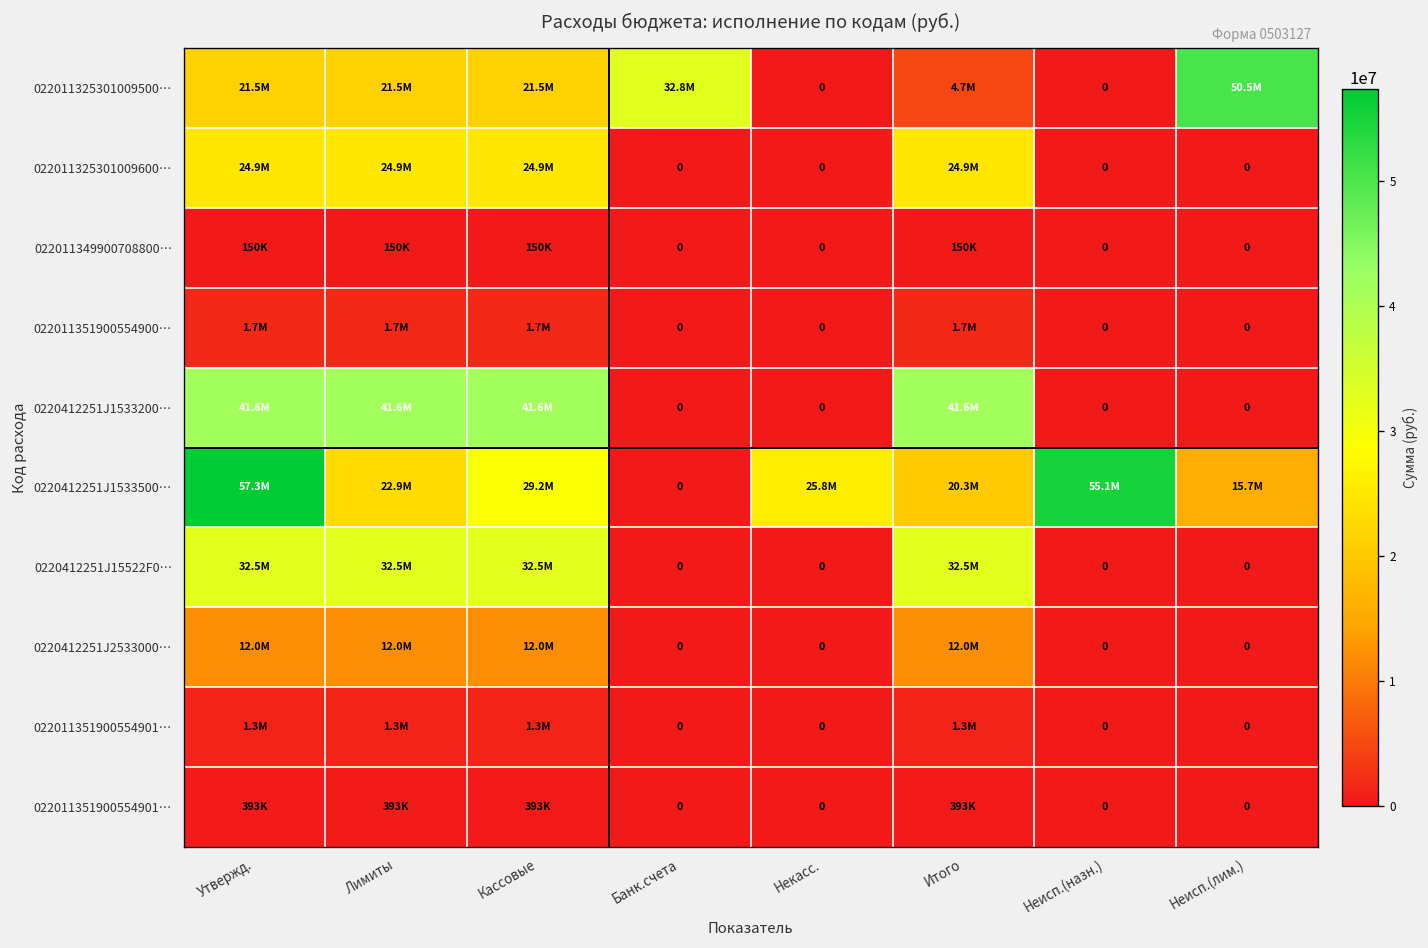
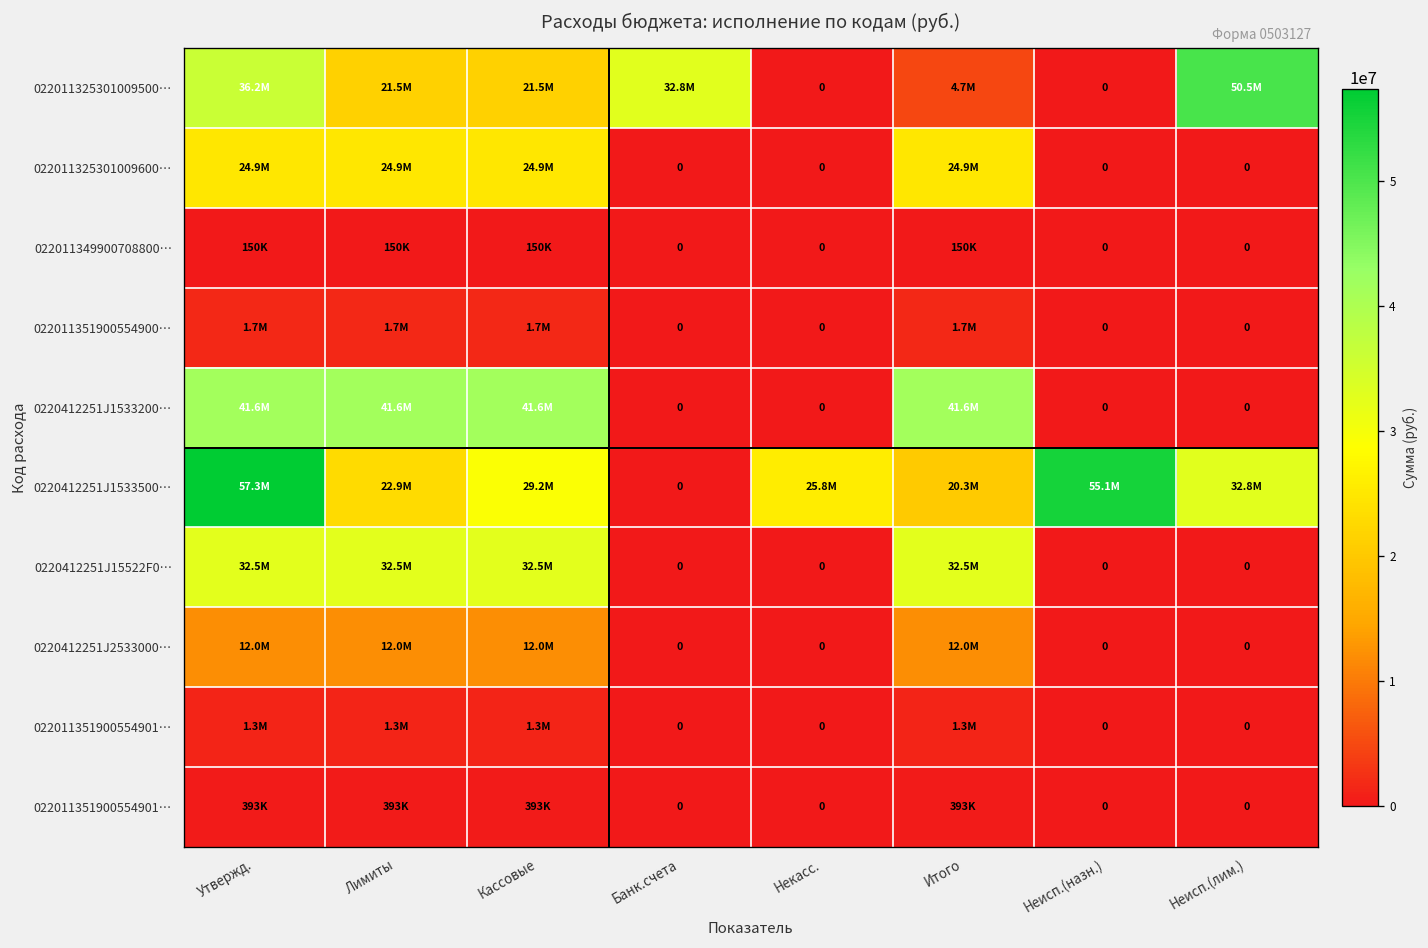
  {
    "022011325301009500…": {
-     "Утвержд.": "21.5M",
+     "Утвержд.": "36.2M",
      "Лимиты": "21.5M",
      "Кассовые": "21.5M",
      "Банк.счета": "32.8M",
      "Некасс.": "0",
      "Итого": "4.7M",
      "Неисп.(назн.)": "0",
      "Неисп.(лим.)": "50.5M"
    },
    "022011325301009600…": {
      "Утвержд.": "24.9M",
      "Лимиты": "24.9M",
      "Кассовые": "24.9M",
      "Банк.счета": "0",
      "Некасс.": "0",
      "Итого": "24.9M",
      "Неисп.(назн.)": "0",
      "Неисп.(лим.)": "0"
    },
    "022011349900708800…": {
      "Утвержд.": "150K",
      "Лимиты": "150K",
      "Кассовые": "150K",
      "Банк.счета": "0",
      "Некасс.": "0",
      "Итого": "150K",
      "Неисп.(назн.)": "0",
      "Неисп.(лим.)": "0"
    },
    "022011351900554900…": {
      "Утвержд.": "1.7M",
      "Лимиты": "1.7M",
      "Кассовые": "1.7M",
      "Банк.счета": "0",
      "Некасс.": "0",
      "Итого": "1.7M",
      "Неисп.(назн.)": "0",
      "Неисп.(лим.)": "0"
    },
    "0220412251J1533200…": {
      "Утвержд.": "41.6M",
      "Лимиты": "41.6M",
      "Кассовые": "41.6M",
      "Банк.счета": "0",
      "Некасс.": "0",
      "Итого": "41.6M",
      "Неисп.(назн.)": "0",
      "Неисп.(лим.)": "0"
    },
    "0220412251J1533500…": {
      "Утвержд.": "57.3M",
      "Лимиты": "22.9M",
      "Кассовые": "29.2M",
      "Банк.счета": "0",
      "Некасс.": "25.8M",
      "Итого": "20.3M",
      "Неисп.(назн.)": "55.1M",
-     "Неисп.(лим.)": "15.7M"
+     "Неисп.(лим.)": "32.8M"
    },
    "0220412251J15522F0…": {
      "Утвержд.": "32.5M",
      "Лимиты": "32.5M",
      "Кассовые": "32.5M",
      "Банк.счета": "0",
      "Некасс.": "0",
      "Итого": "32.5M",
      "Неисп.(назн.)": "0",
      "Неисп.(лим.)": "0"
    },
    "0220412251J2533000…": {
      "Утвержд.": "12.0M",
      "Лимиты": "12.0M",
      "Кассовые": "12.0M",
      "Банк.счета": "0",
      "Некасс.": "0",
      "Итого": "12.0M",
      "Неисп.(назн.)": "0",
      "Неисп.(лим.)": "0"
    }
  }
